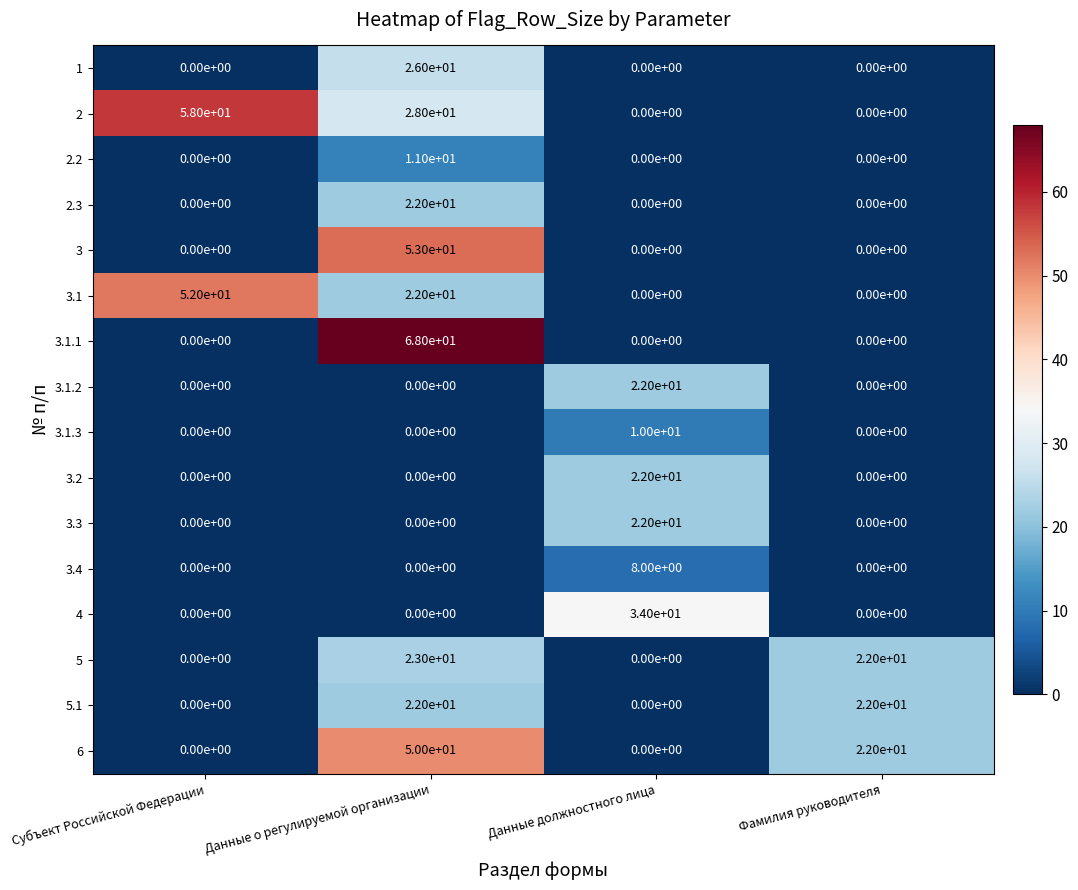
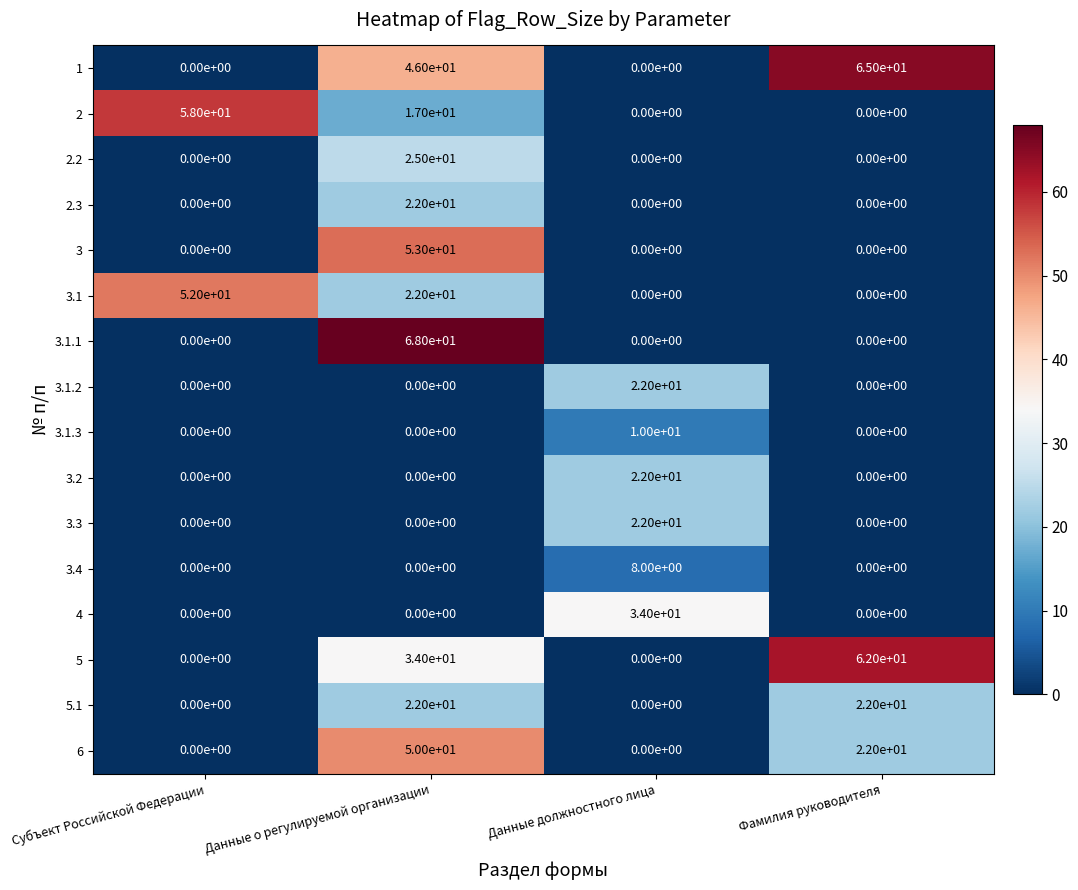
  {
    "1": {
      "Субъект Российской Федерации": "0.00e+00",
-     "Данные о регулируемой организации": "2.60e+01",
+     "Данные о регулируемой организации": "4.60e+01",
      "Данные должностного лица": "0.00e+00",
-     "Фамилия руководителя": "0.00e+00"
+     "Фамилия руководителя": "6.50e+01"
    },
    "2": {
      "Субъект Российской Федерации": "5.80e+01",
-     "Данные о регулируемой организации": "2.80e+01",
+     "Данные о регулируемой организации": "1.70e+01",
      "Данные должностного лица": "0.00e+00",
      "Фамилия руководителя": "0.00e+00"
    },
    "2.2": {
      "Субъект Российской Федерации": "0.00e+00",
-     "Данные о регулируемой организации": "1.10e+01",
+     "Данные о регулируемой организации": "2.50e+01",
      "Данные должностного лица": "0.00e+00",
      "Фамилия руководителя": "0.00e+00"
    },
    "2.3": {
      "Субъект Российской Федерации": "0.00e+00",
      "Данные о регулируемой организации": "2.20e+01",
      "Данные должностного лица": "0.00e+00",
      "Фамилия руководителя": "0.00e+00"
    },
    "3": {
      "Субъект Российской Федерации": "0.00e+00",
      "Данные о регулируемой организации": "5.30e+01",
      "Данные должностного лица": "0.00e+00",
      "Фамилия руководителя": "0.00e+00"
    },
    "3.1": {
      "Субъект Российской Федерации": "5.20e+01",
      "Данные о регулируемой организации": "2.20e+01",
      "Данные должностного лица": "0.00e+00",
      "Фамилия руководителя": "0.00e+00"
    },
    "3.1.1": {
      "Субъект Российской Федерации": "0.00e+00",
      "Данные о регулируемой организации": "6.80e+01",
      "Данные должностного лица": "0.00e+00",
      "Фамилия руководителя": "0.00e+00"
    },
    "3.1.2": {
      "Субъект Российской Федерации": "0.00e+00",
      "Данные о регулируемой организации": "0.00e+00",
      "Данные должностного лица": "2.20e+01",
      "Фамилия руководителя": "0.00e+00"
    },
    "3.1.3": {
      "Субъект Российской Федерации": "0.00e+00",
      "Данные о регулируемой организации": "0.00e+00",
      "Данные должностного лица": "1.00e+01",
      "Фамилия руководителя": "0.00e+00"
    },
    "3.2": {
      "Субъект Российской Федерации": "0.00e+00",
      "Данные о регулируемой организации": "0.00e+00",
      "Данные должностного лица": "2.20e+01",
      "Фамилия руководителя": "0.00e+00"
    },
    "3.3": {
      "Субъект Российской Федерации": "0.00e+00",
      "Данные о регулируемой организации": "0.00e+00",
      "Данные должностного лица": "2.20e+01",
      "Фамилия руководителя": "0.00e+00"
    },
    "3.4": {
      "Субъект Российской Федерации": "0.00e+00",
      "Данные о регулируемой организации": "0.00e+00",
      "Данные должностного лица": "8.00e+00",
      "Фамилия руководителя": "0.00e+00"
    },
    "4": {
      "Субъект Российской Федерации": "0.00e+00",
      "Данные о регулируемой организации": "0.00e+00",
      "Данные должностного лица": "3.40e+01",
      "Фамилия руководителя": "0.00e+00"
    },
    "5": {
      "Субъект Российской Федерации": "0.00e+00",
-     "Данные о регулируемой организации": "2.30e+01",
+     "Данные о регулируемой организации": "3.40e+01",
      "Данные должностного лица": "0.00e+00",
-     "Фамилия руководителя": "2.20e+01"
+     "Фамилия руководителя": "6.20e+01"
    },
    "5.1": {
      "Субъект Российской Федерации": "0.00e+00",
      "Данные о регулируемой организации": "2.20e+01",
      "Данные должностного лица": "0.00e+00",
      "Фамилия руководителя": "2.20e+01"
    },
    "6": {
      "Субъект Российской Федерации": "0.00e+00",
      "Данные о регулируемой организации": "5.00e+01",
      "Данные должностного лица": "0.00e+00",
      "Фамилия руководителя": "2.20e+01"
    }
  }
